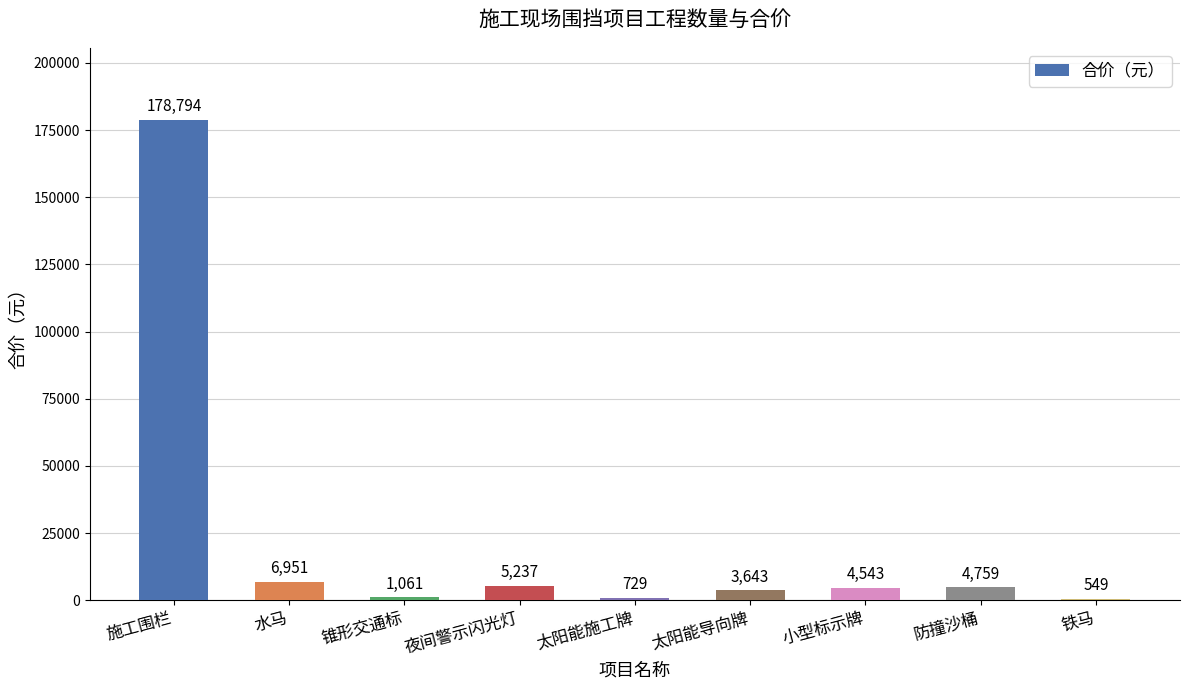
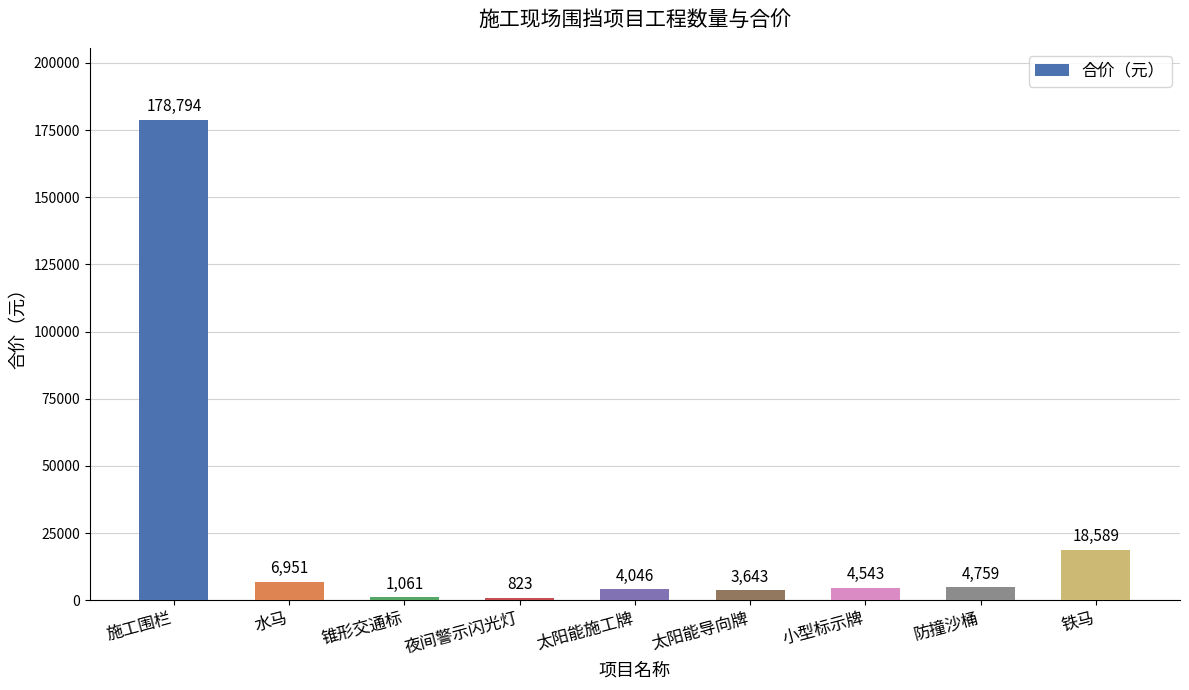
  {
    "施工围栏": "178,794",
    "水马": "6,951",
    "锥形交通标": "1,061",
-   "夜间警示闪光灯": "5,237",
-   "太阳能施工牌": "729",
+   "夜间警示闪光灯": "823",
+   "太阳能施工牌": "4,046",
    "太阳能导向牌": "3,643",
    "小型标示牌": "4,543",
    "防撞沙桶": "4,759",
-   "铁马": "549"
+   "铁马": "18,589"
  }
